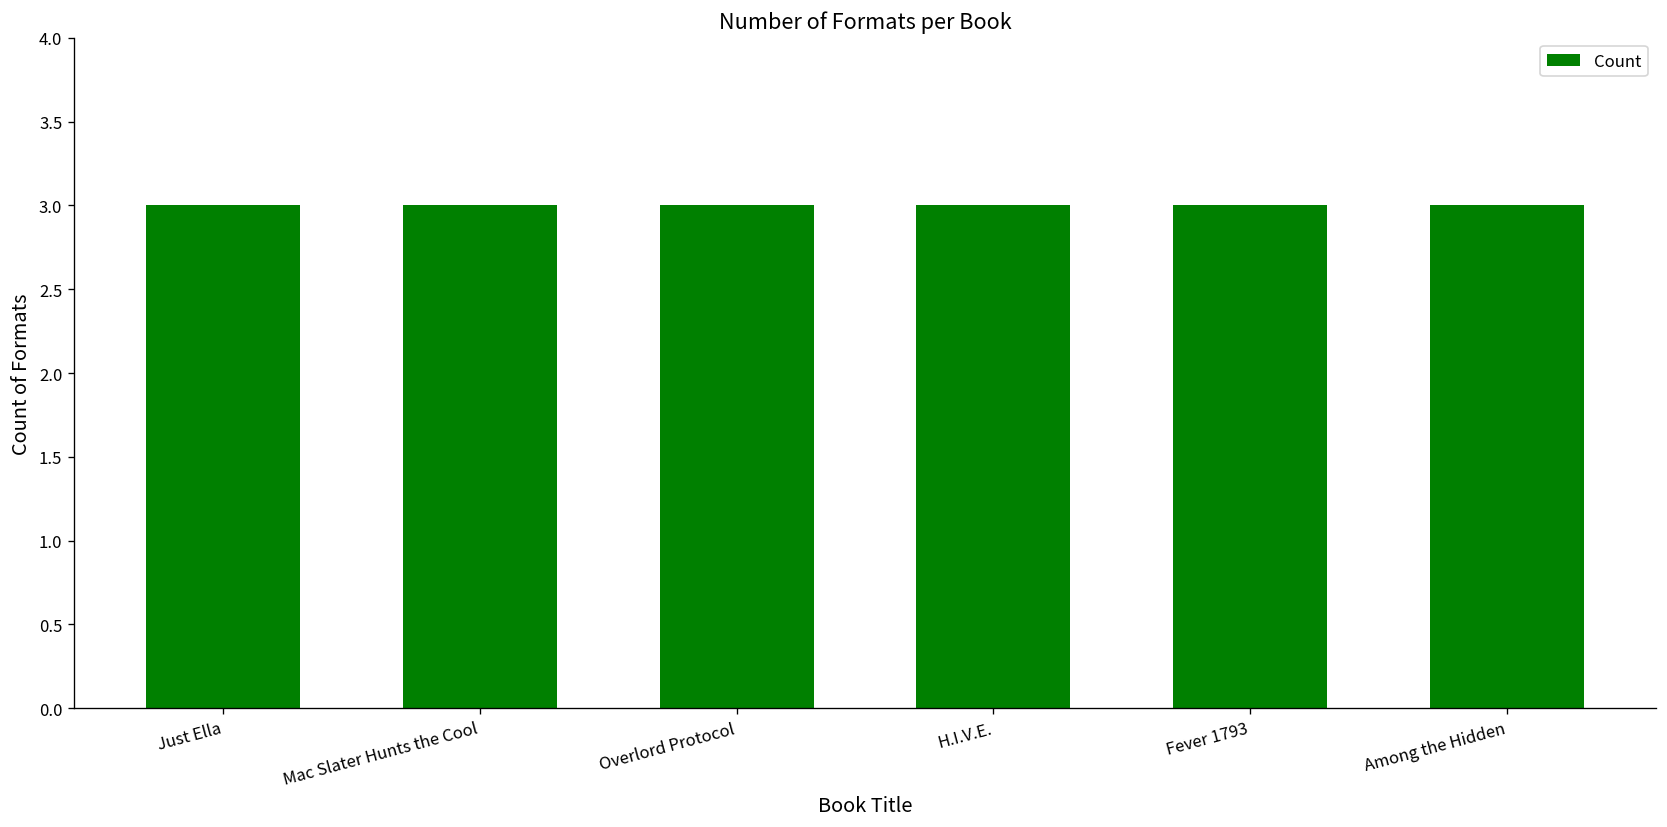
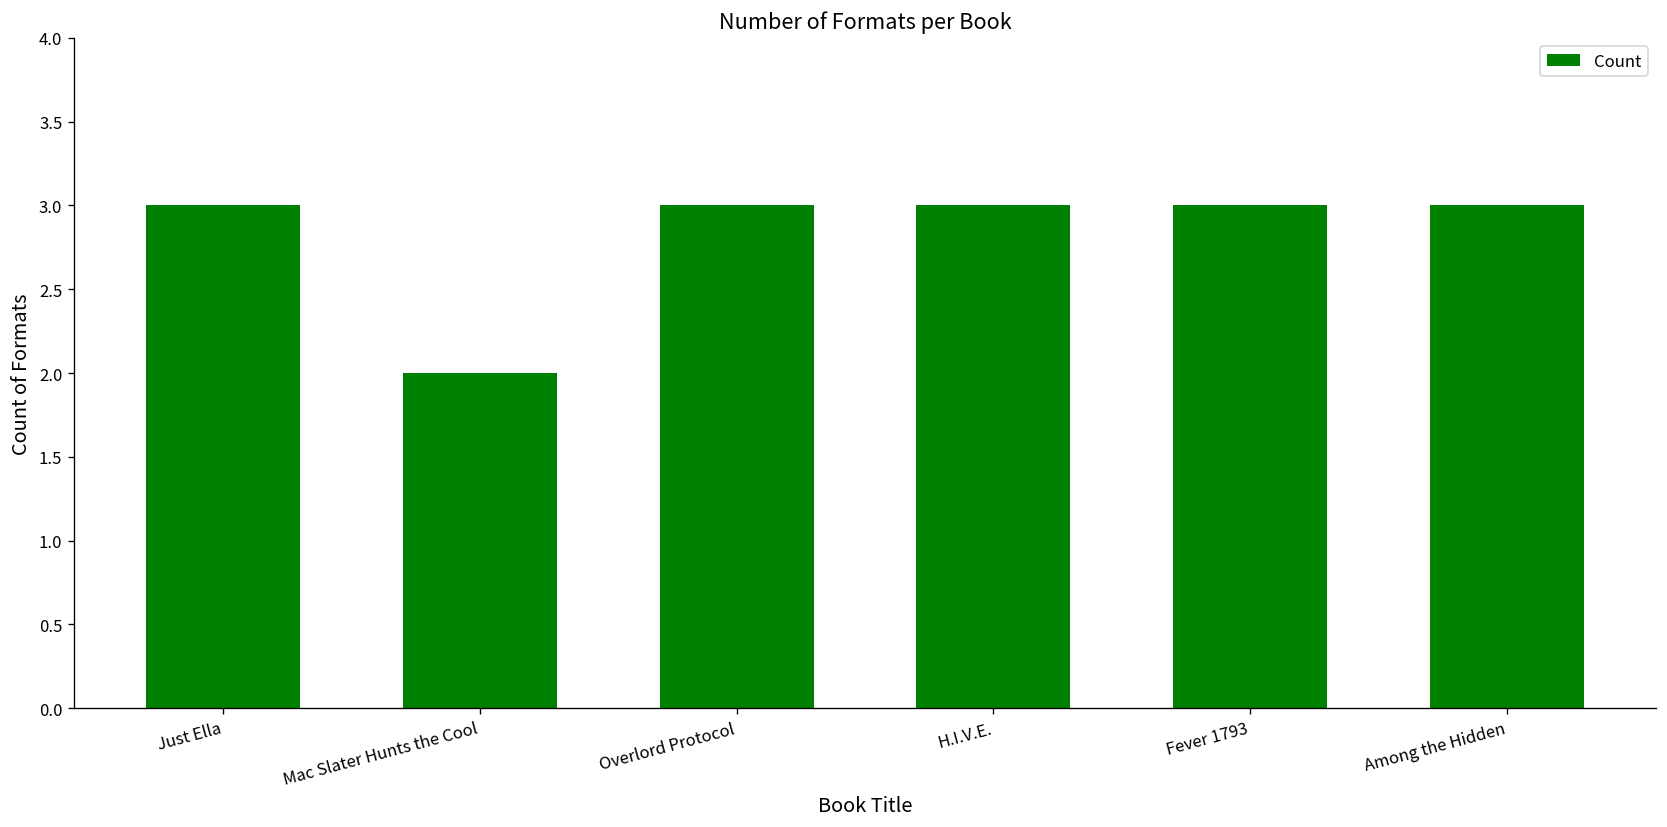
  {
    "Just Ella": 3,
-   "Mac Slater Hunts the Cool": 3,
+   "Mac Slater Hunts the Cool": 2,
    "Overlord Protocol": 3,
    "H.I.V.E.": 3,
    "Fever 1793": 3,
    "Among the Hidden": 3
  }
